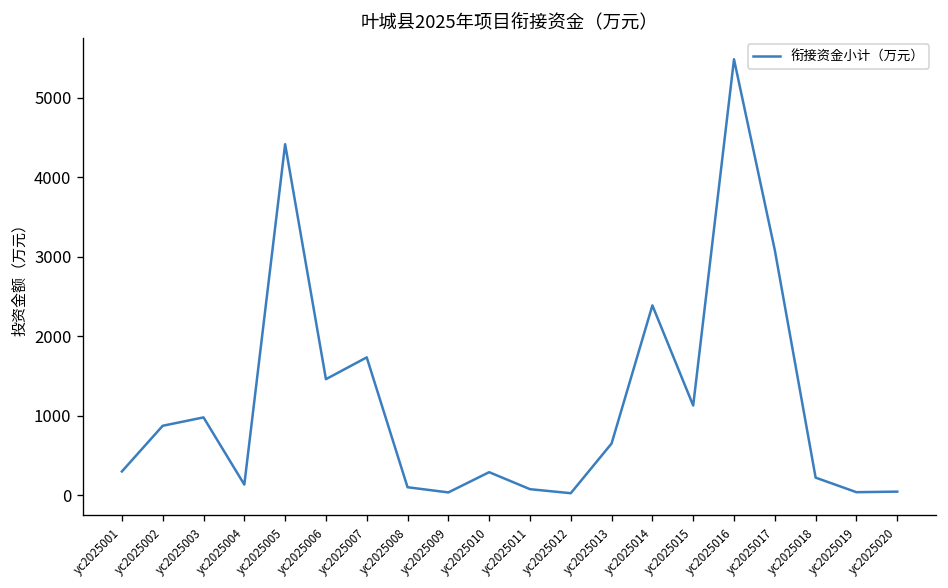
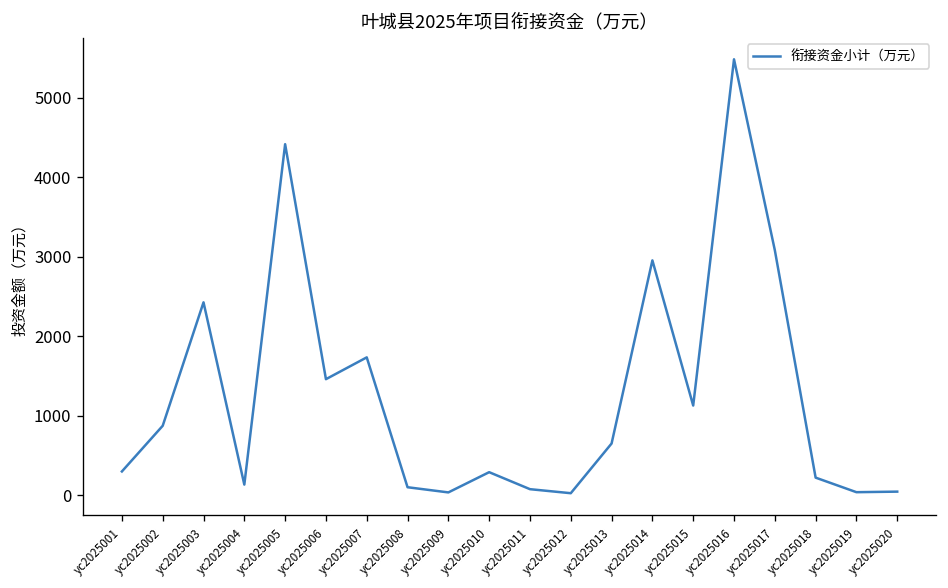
  {
    "yc2025001": 300,
    "yc2025002": 900,
-   "yc2025003": 1000,
+   "yc2025003": 2400,
    "yc2025004": 100,
    "yc2025005": 4400,
    "yc2025006": 1500,
    "yc2025007": 1700,
    "yc2025008": 100,
    "yc2025009": 0,
    "yc2025010": 300,
    "yc2025011": 100,
    "yc2025012": 0,
    "yc2025013": 700,
-   "yc2025014": 2400,
+   "yc2025014": 3000,
    "yc2025015": 1100,
    "yc2025016": 5500,
    "yc2025017": 3100,
    "yc2025018": 200,
    "yc2025019": 0,
    "yc2025020": 0
  }
